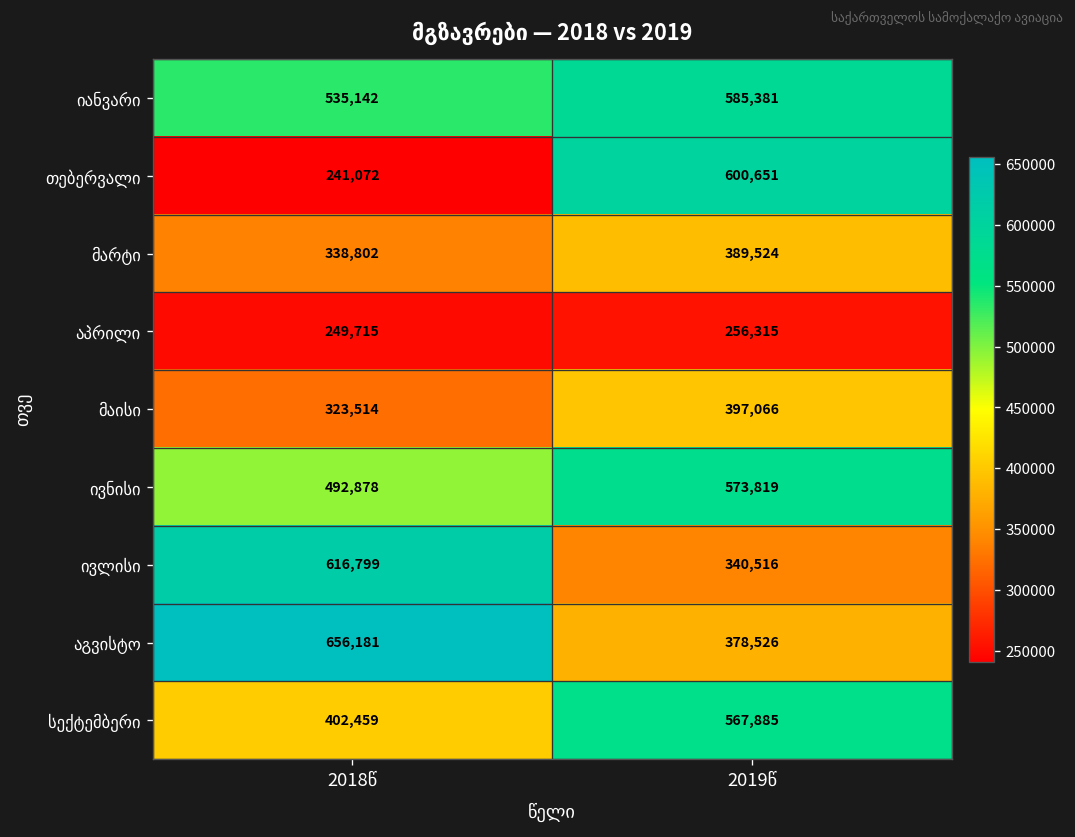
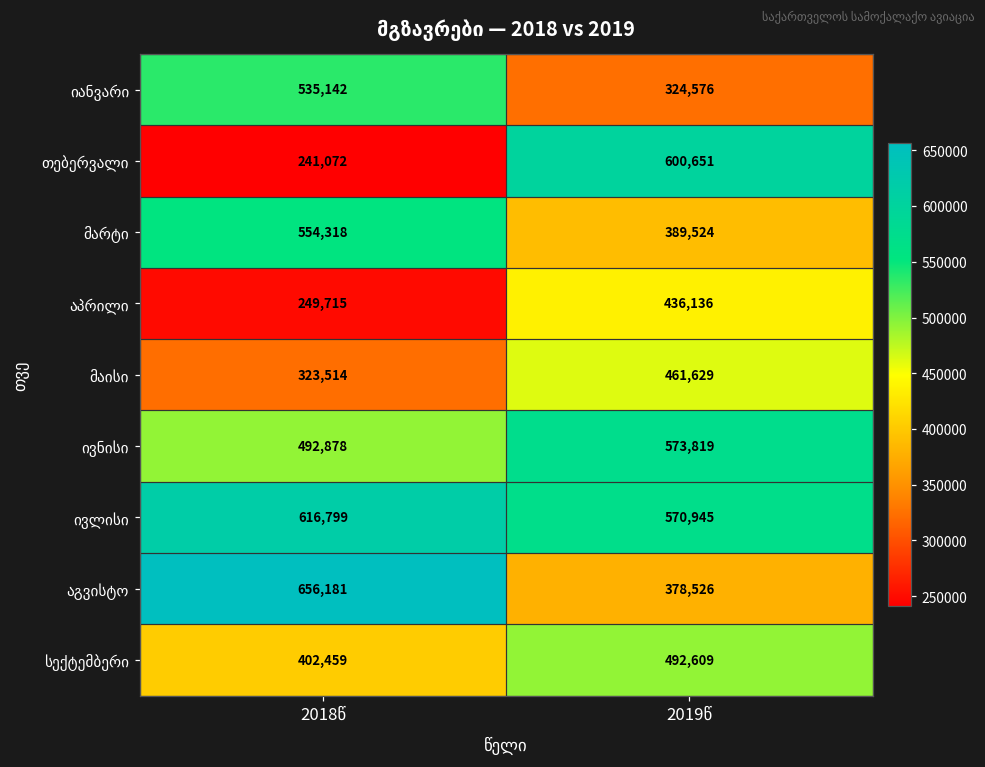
  {
    "იანვარი": {
      "2018წ": "535,142",
-     "2019წ": "585,381"
+     "2019წ": "324,576"
    },
    "თებერვალი": {
      "2018წ": "241,072",
      "2019წ": "600,651"
    },
    "მარტი": {
-     "2018წ": "338,802",
+     "2018წ": "554,318",
      "2019წ": "389,524"
    },
    "აპრილი": {
      "2018წ": "249,715",
-     "2019წ": "256,315"
+     "2019წ": "436,136"
    },
    "მაისი": {
      "2018წ": "323,514",
-     "2019წ": "397,066"
+     "2019წ": "461,629"
    },
    "ივნისი": {
      "2018წ": "492,878",
      "2019წ": "573,819"
    },
    "ივლისი": {
      "2018წ": "616,799",
-     "2019წ": "340,516"
+     "2019წ": "570,945"
    },
    "აგვისტო": {
      "2018წ": "656,181",
      "2019წ": "378,526"
    },
    "სექტემბერი": {
      "2018წ": "402,459",
-     "2019წ": "567,885"
+     "2019წ": "492,609"
    }
  }
